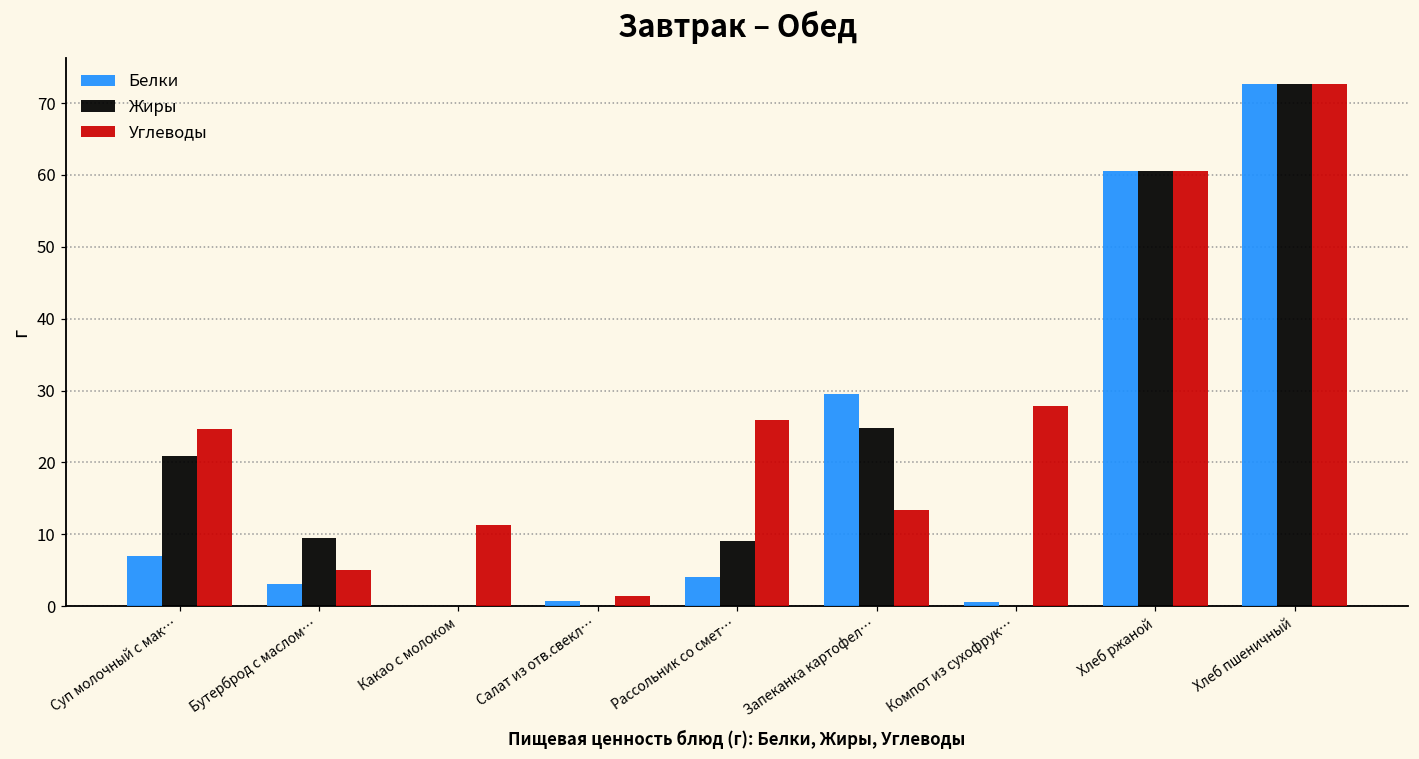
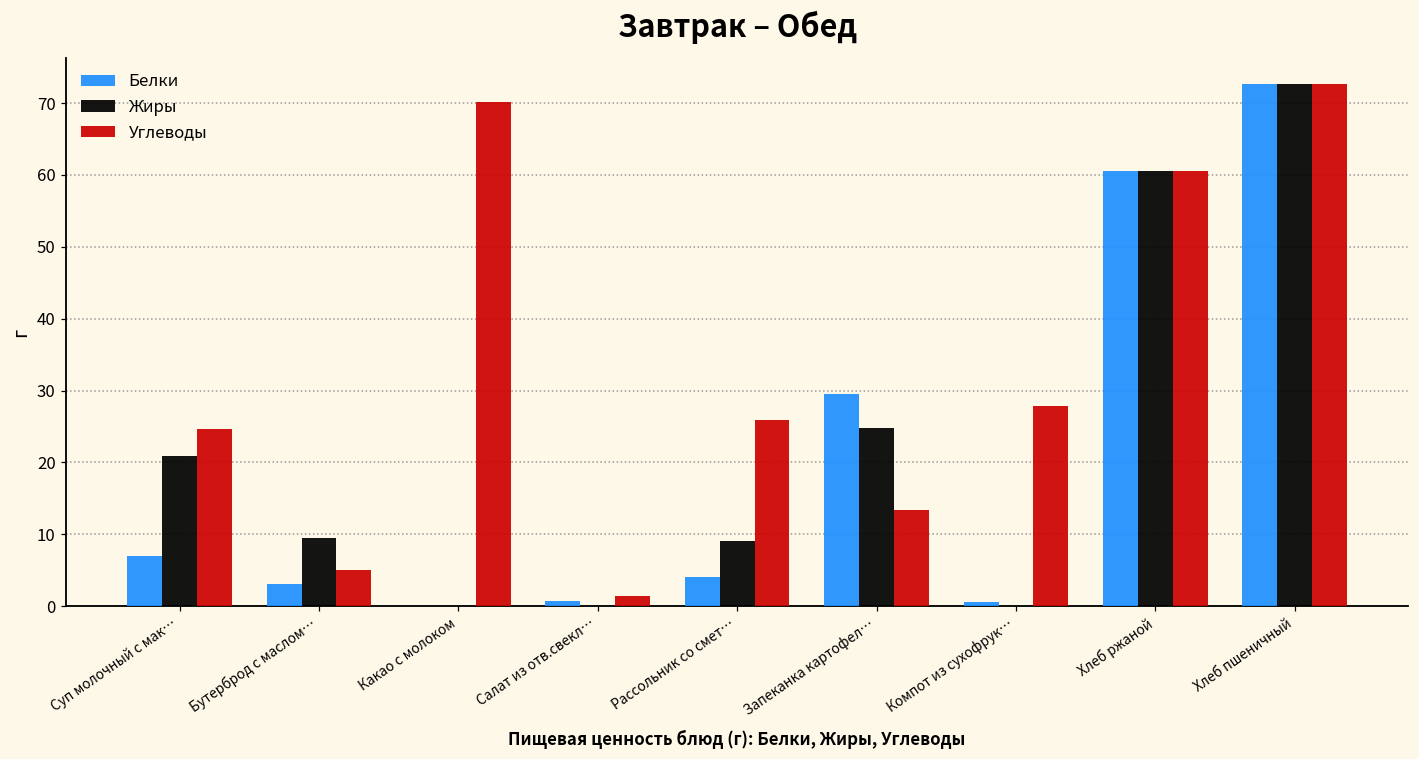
  {
    "Белки": {
      "Суп молочный с мак…": 7,
      "Бутерброд с маслом…": 3,
      "Какао с молоком": 0,
      "Салат из отв.свекл…": 1,
      "Рассольник со смет…": 4,
      "Запеканка картофел…": 29,
      "Компот из сухофрук…": 1,
      "Хлеб ржаной": 61,
      "Хлеб пшеничный": 73
    },
    "Жиры": {
      "Суп молочный с мак…": 21,
      "Бутерброд с маслом…": 9,
      "Какао с молоком": 0,
      "Рассольник со смет…": 9,
      "Запеканка картофел…": 25,
      "Компот из сухофрук…": 0,
      "Хлеб ржаной": 61,
      "Хлеб пшеничный": 73
    },
    "Углеводы": {
      "Суп молочный с мак…": 25,
      "Бутерброд с маслом…": 5,
-     "Какао с молоком": 11,
+     "Какао с молоком": 70,
      "Салат из отв.свекл…": 1,
      "Рассольник со смет…": 26,
      "Запеканка картофел…": 13,
      "Компот из сухофрук…": 28,
      "Хлеб ржаной": 61,
      "Хлеб пшеничный": 73
    }
  }
